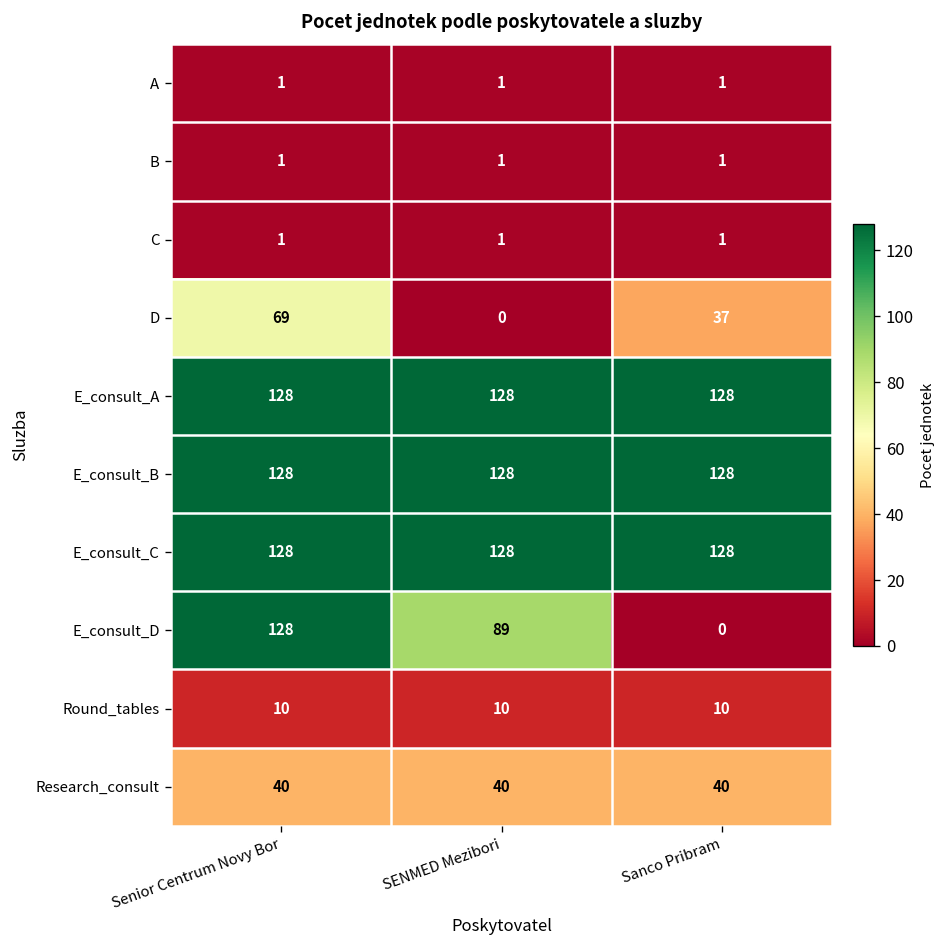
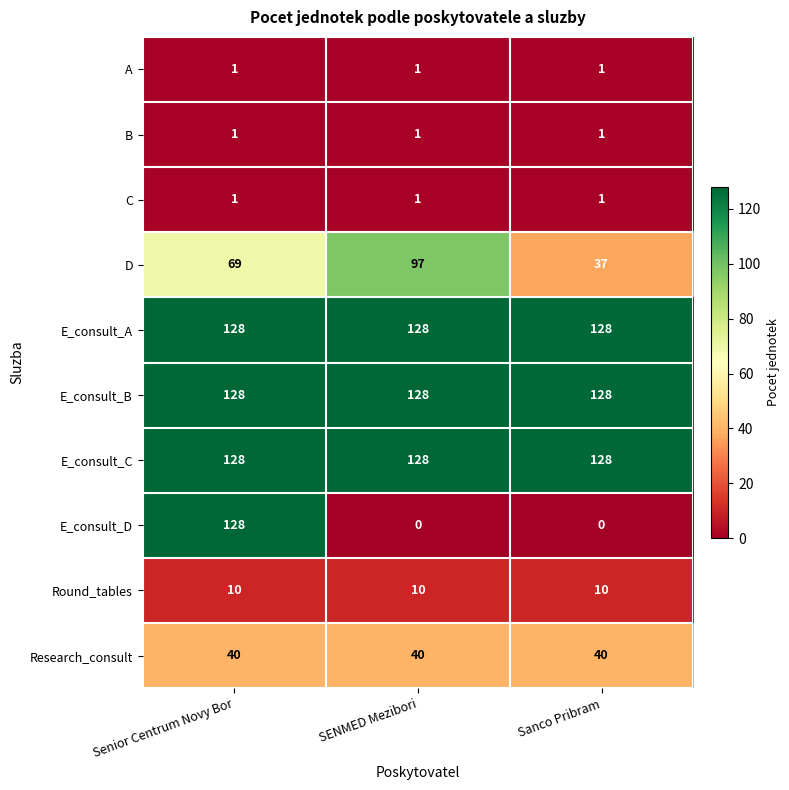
  {
    "A": {
      "Senior Centrum Novy Bor": 1,
      "SENMED Mezibori": 1,
      "Sanco Pribram": 1
    },
    "B": {
      "Senior Centrum Novy Bor": 1,
      "SENMED Mezibori": 1,
      "Sanco Pribram": 1
    },
    "C": {
      "Senior Centrum Novy Bor": 1,
      "SENMED Mezibori": 1,
      "Sanco Pribram": 1
    },
    "D": {
      "Senior Centrum Novy Bor": 69,
-     "SENMED Mezibori": 0,
+     "SENMED Mezibori": 97,
      "Sanco Pribram": 37
    },
    "E_consult_A": {
      "Senior Centrum Novy Bor": 128,
      "SENMED Mezibori": 128,
      "Sanco Pribram": 128
    },
    "E_consult_B": {
      "Senior Centrum Novy Bor": 128,
      "SENMED Mezibori": 128,
      "Sanco Pribram": 128
    },
    "E_consult_C": {
      "Senior Centrum Novy Bor": 128,
      "SENMED Mezibori": 128,
      "Sanco Pribram": 128
    },
    "E_consult_D": {
      "Senior Centrum Novy Bor": 128,
-     "SENMED Mezibori": 89,
+     "SENMED Mezibori": 0,
      "Sanco Pribram": 0
    },
    "Round_tables": {
      "Senior Centrum Novy Bor": 10,
      "SENMED Mezibori": 10,
      "Sanco Pribram": 10
    },
    "Research_consult": {
      "Senior Centrum Novy Bor": 40,
      "SENMED Mezibori": 40,
      "Sanco Pribram": 40
    }
  }
